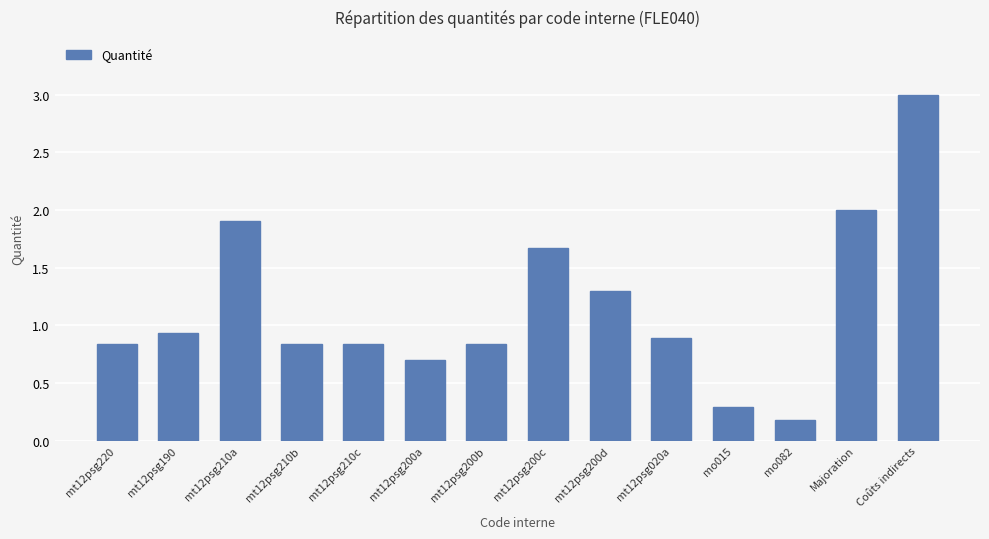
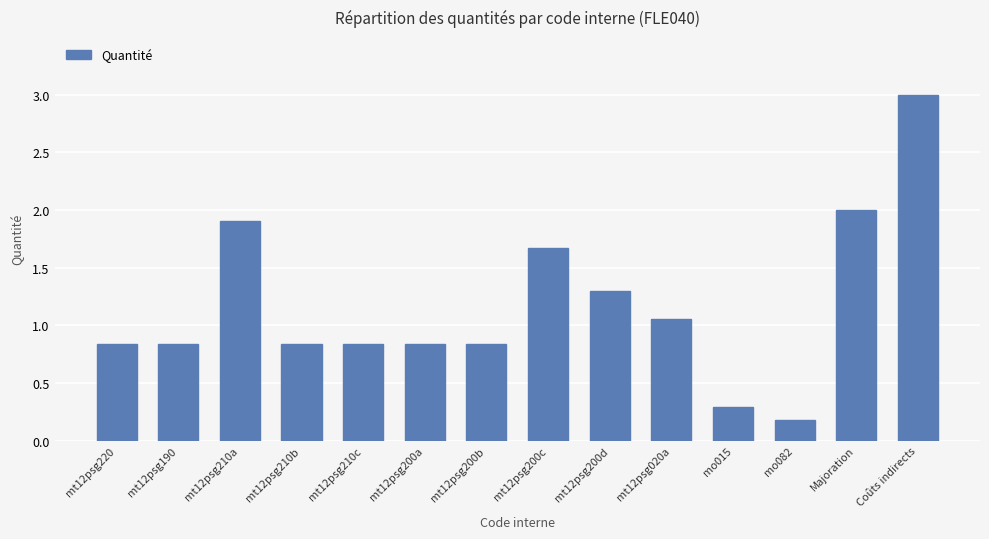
  {
    "mt12psg220": 0.84,
-   "mt12psg190": 0.93,
+   "mt12psg190": 0.84,
    "mt12psg210a": 1.90,
    "mt12psg210b": 0.84,
    "mt12psg210c": 0.84,
-   "mt12psg200a": 0.70,
+   "mt12psg200a": 0.84,
    "mt12psg200b": 0.84,
    "mt12psg200c": 1.67,
    "mt12psg200d": 1.30,
-   "mt12psg020a": 0.89,
+   "mt12psg020a": 1.05,
    "mo015": 0.29,
    "mo082": 0.18,
    "Majoration": 2.00,
    "Coûts indirects": 3.00
  }
